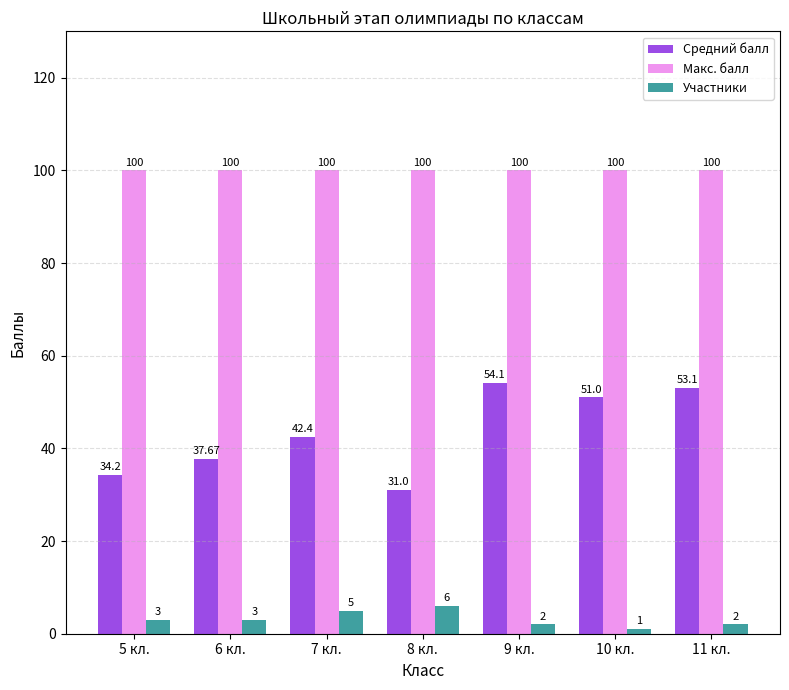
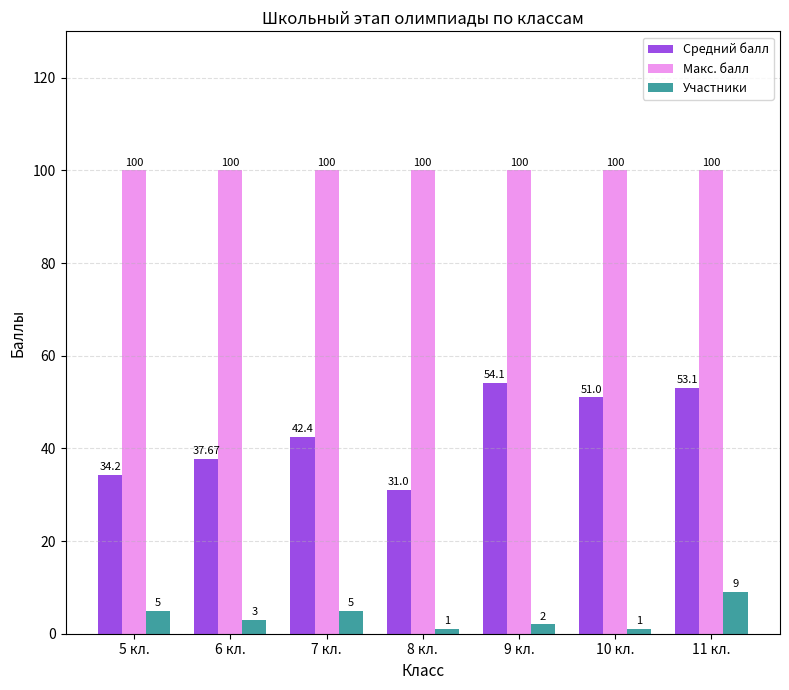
  {
    "Средний балл": {
      "5 кл.": 34.2,
      "6 кл.": 37.67,
      "7 кл.": 42.4,
      "8 кл.": 31.0,
      "9 кл.": 54.1,
      "10 кл.": 51.0,
      "11 кл.": 53.1
    },
    "Макс. балл": {
      "5 кл.": 100,
      "6 кл.": 100,
      "7 кл.": 100,
      "8 кл.": 100,
      "9 кл.": 100,
      "10 кл.": 100,
      "11 кл.": 100
    },
    "Участники": {
-     "5 кл.": 3,
+     "5 кл.": 5,
      "6 кл.": 3,
      "7 кл.": 5,
-     "8 кл.": 6,
+     "8 кл.": 1,
      "9 кл.": 2,
      "10 кл.": 1,
-     "11 кл.": 2
+     "11 кл.": 9
    }
  }
